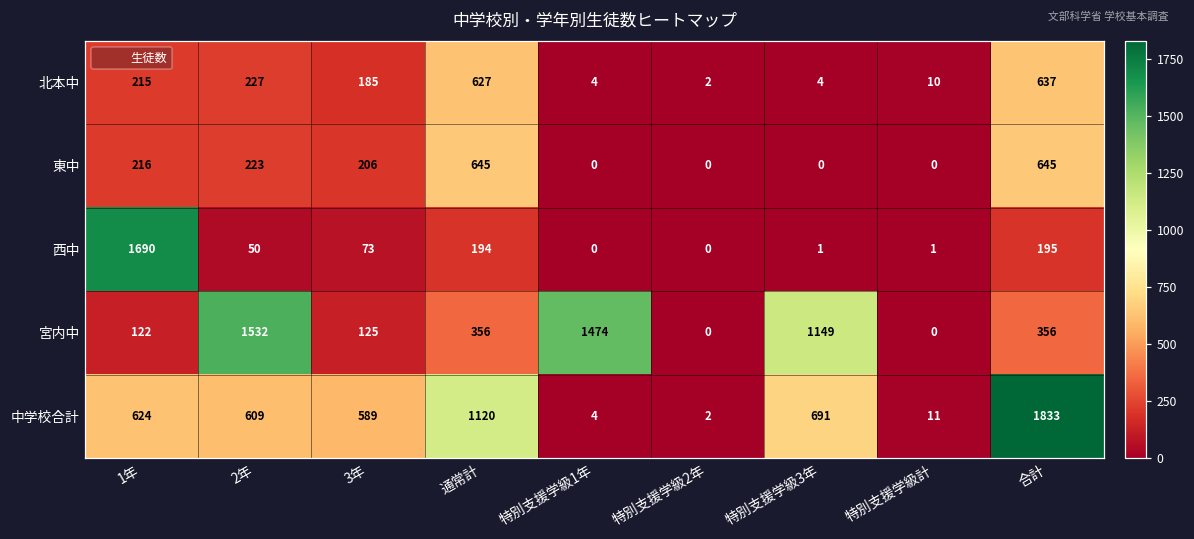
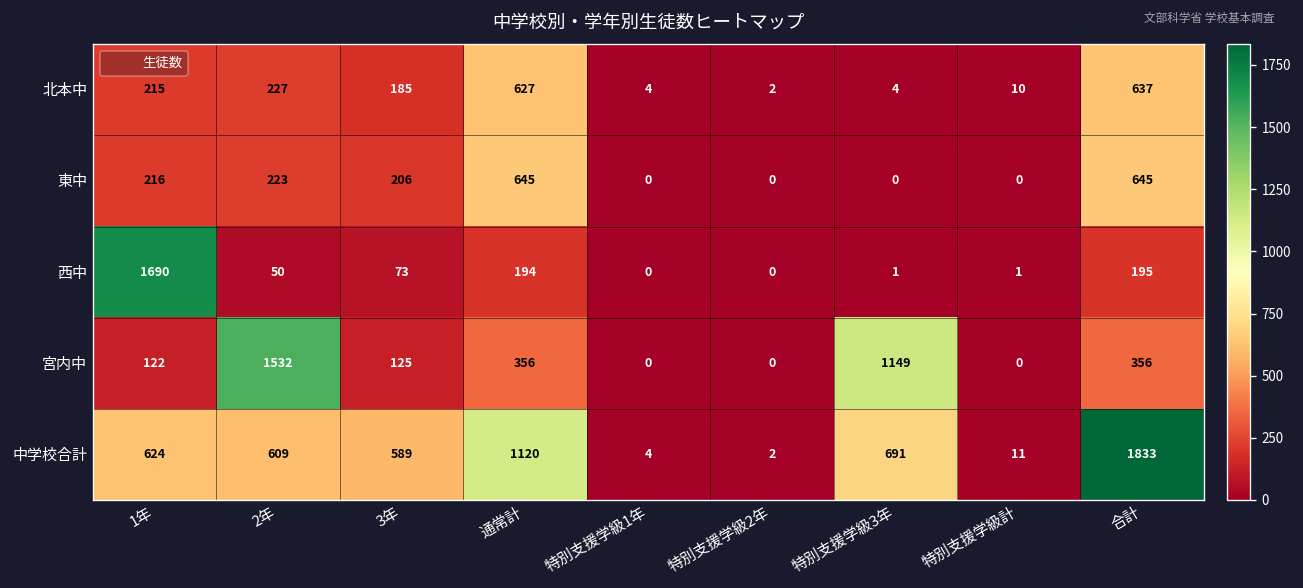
  {
    "北本中": {
      "1年": 215,
      "2年": 227,
      "3年": 185,
      "通常計": 627,
      "特別支援学級1年": 4,
      "特別支援学級2年": 2,
      "特別支援学級3年": 4,
      "特別支援学級計": 10,
      "合計": 637
    },
    "東中": {
      "1年": 216,
      "2年": 223,
      "3年": 206,
      "通常計": 645,
      "特別支援学級1年": 0,
      "特別支援学級2年": 0,
      "特別支援学級3年": 0,
      "特別支援学級計": 0,
      "合計": 645
    },
    "西中": {
      "1年": 1690,
      "2年": 50,
      "3年": 73,
      "通常計": 194,
      "特別支援学級1年": 0,
      "特別支援学級2年": 0,
      "特別支援学級3年": 1,
      "特別支援学級計": 1,
      "合計": 195
    },
    "宮内中": {
      "1年": 122,
      "2年": 1532,
      "3年": 125,
      "通常計": 356,
-     "特別支援学級1年": 1474,
+     "特別支援学級1年": 0,
      "特別支援学級2年": 0,
      "特別支援学級3年": 1149,
      "特別支援学級計": 0,
      "合計": 356
    },
    "中学校合計": {
      "1年": 624,
      "2年": 609,
      "3年": 589,
      "通常計": 1120,
      "特別支援学級1年": 4,
      "特別支援学級2年": 2,
      "特別支援学級3年": 691,
      "特別支援学級計": 11,
      "合計": 1833
    }
  }
